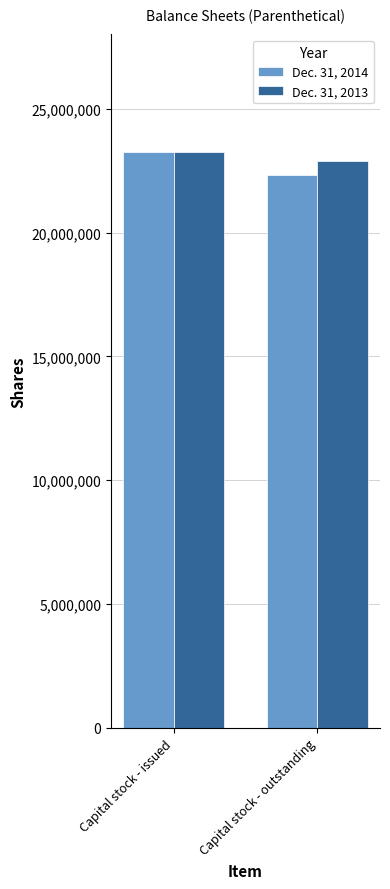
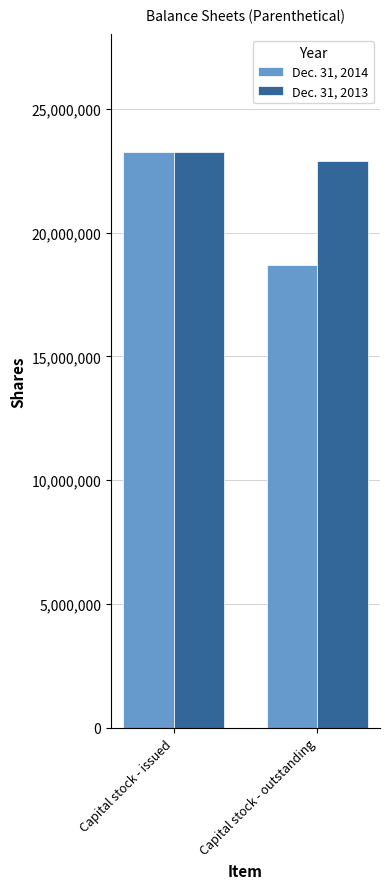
  {
    "Dec. 31, 2014": {
      "Capital stock - issued": "23,300,000",
-     "Capital stock - outstanding": "22,300,000"
+     "Capital stock - outstanding": "18,700,000"
    },
    "Dec. 31, 2013": {
      "Capital stock - issued": "23,300,000",
      "Capital stock - outstanding": "22,900,000"
    }
  }
